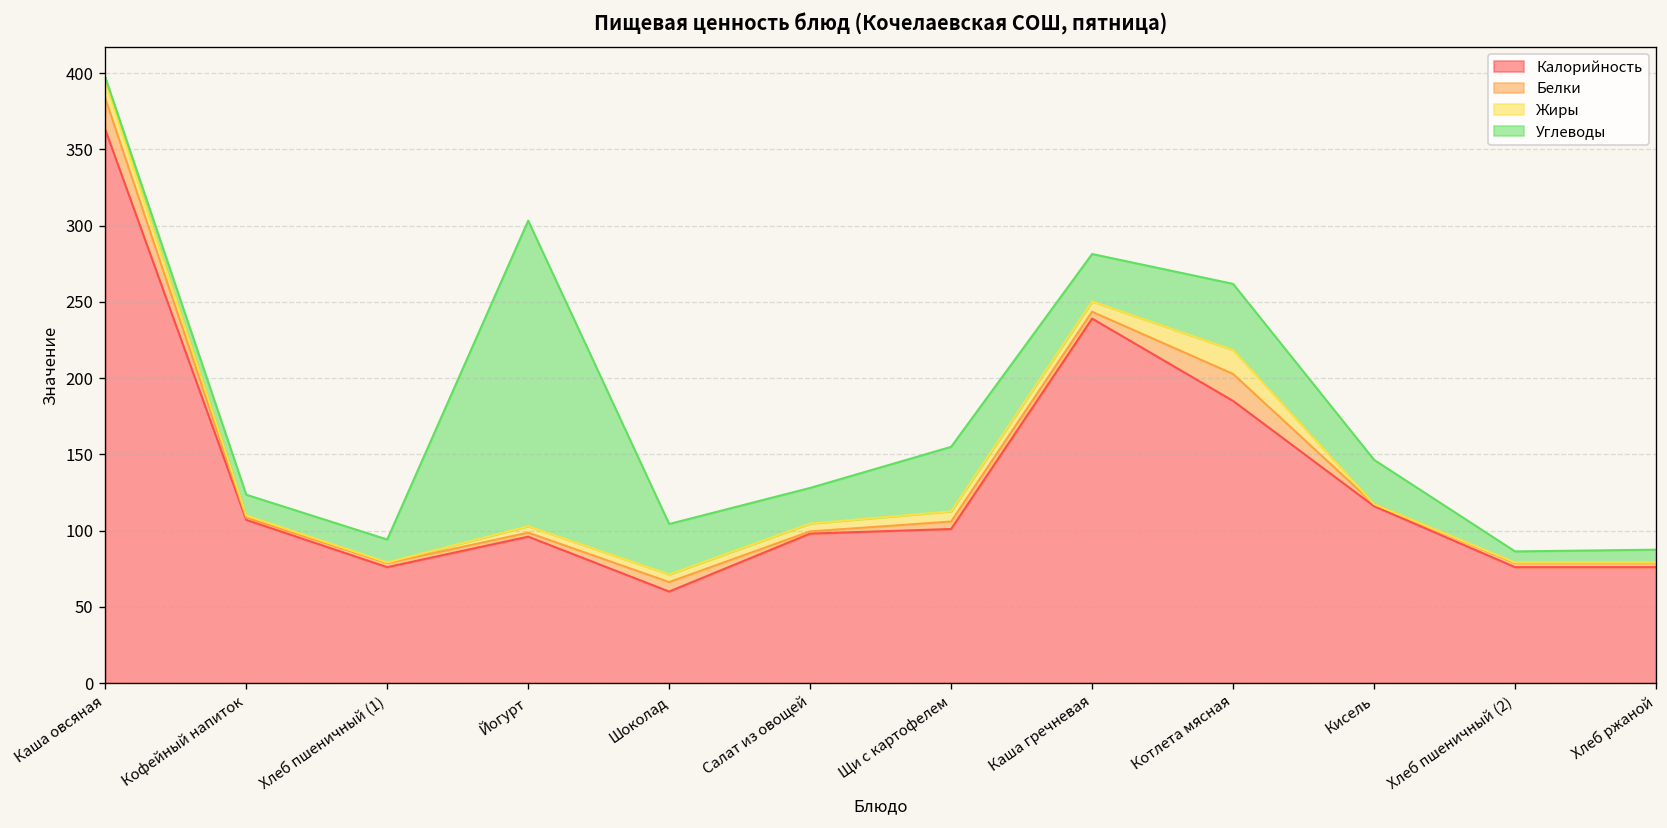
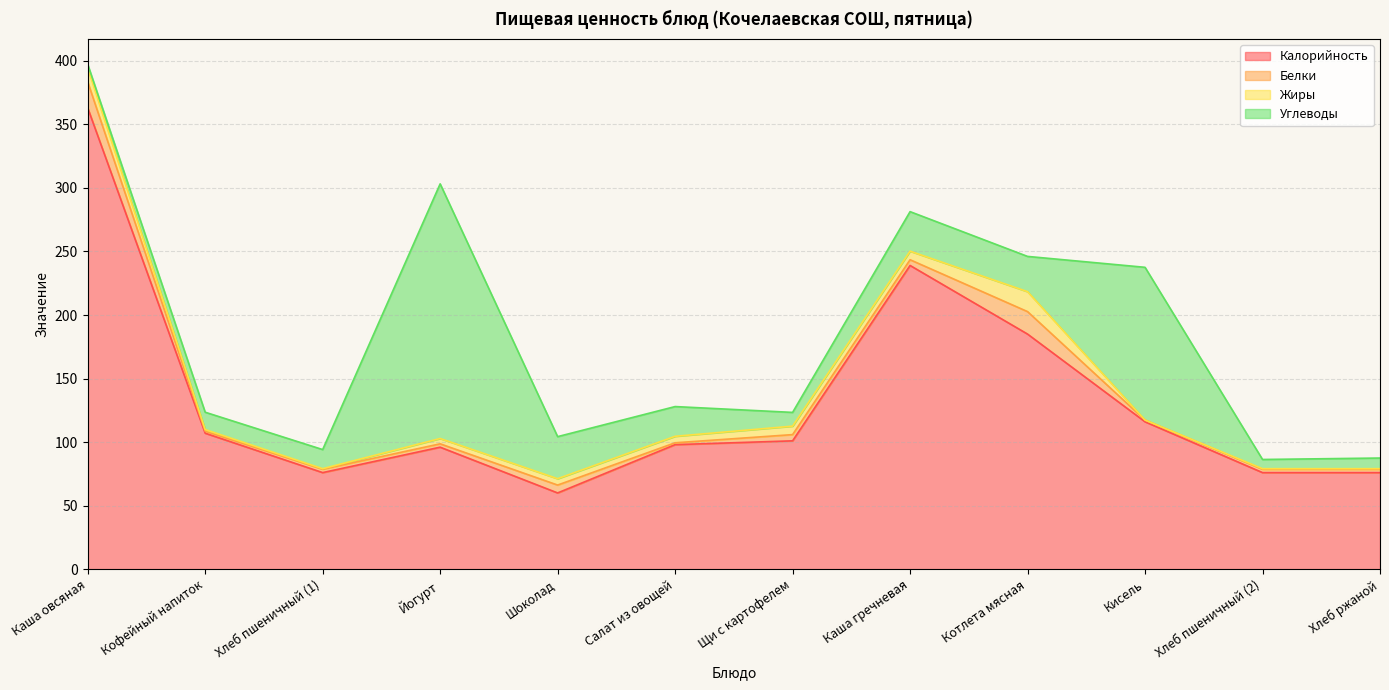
  {
    "Калорийность": {
      "Каша овсяная": 363,
      "Хлеб пшеничный (1)": 76,
      "Йогурт": 96,
      "Шоколад": 60,
      "Щи с картофелем": 101,
      "Каша гречневая": 239,
      "Котлета мясная": 185,
      "Хлеб пшеничный (2)": 76,
      "Хлеб ржаной": 76
    },
    "Углеводы": {
      "Каша овсяная": 3,
      "Кофейный напиток": 14,
      "Хлеб пшеничный (1)": 15,
      "Йогурт": 200,
      "Шоколад": 33,
      "Салат из овощей": 23,
-     "Щи с картофелем": 42,
+     "Щи с картофелем": 11,
      "Каша гречневая": 31,
-     "Котлета мясная": 43,
-     "Кисель": 29,
+     "Котлета мясная": 28,
+     "Кисель": 120,
      "Хлеб пшеничный (2)": 7,
      "Хлеб ржаной": 8
    }
  }
